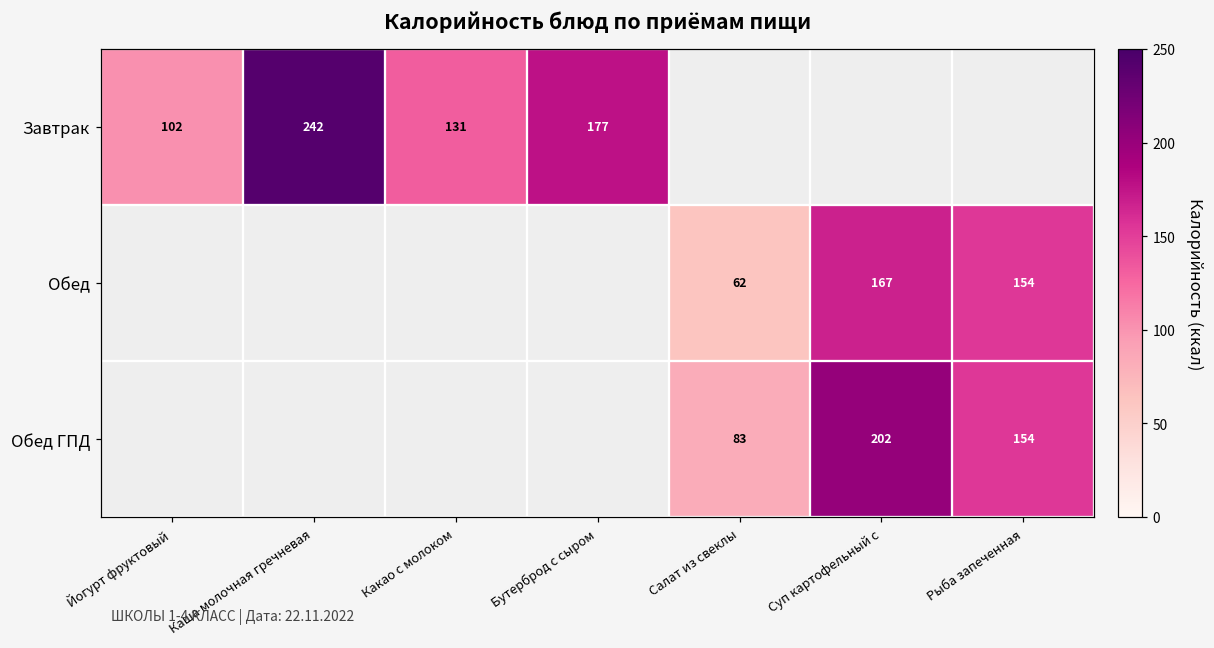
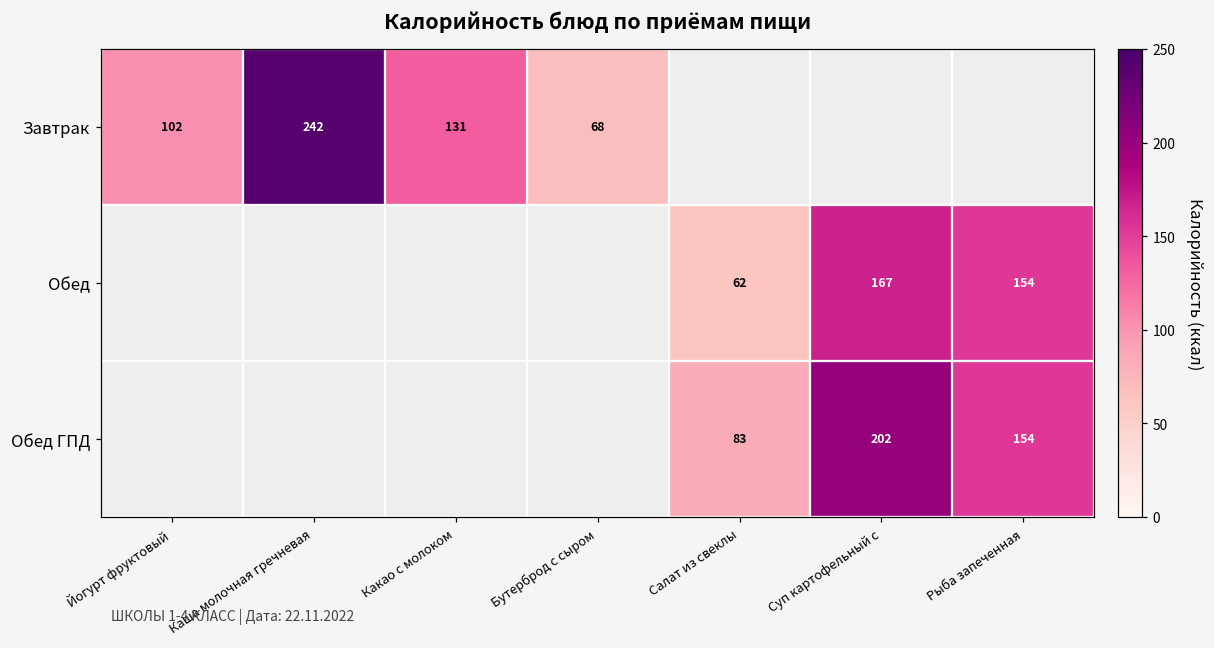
  {
    "Завтрак": {
      "Йогурт фруктовый": 102,
      "Каша молочная гречневая": 242,
      "Какао с молоком": 131,
-     "Бутерброд с сыром": 177
+     "Бутерброд с сыром": 68
    },
    "Обед": {
      "Салат из свеклы": 62,
      "Суп картофельный с": 167,
      "Рыба запеченная": 154
    },
    "Обед ГПД": {
      "Салат из свеклы": 83,
      "Суп картофельный с": 202,
      "Рыба запеченная": 154
    }
  }
